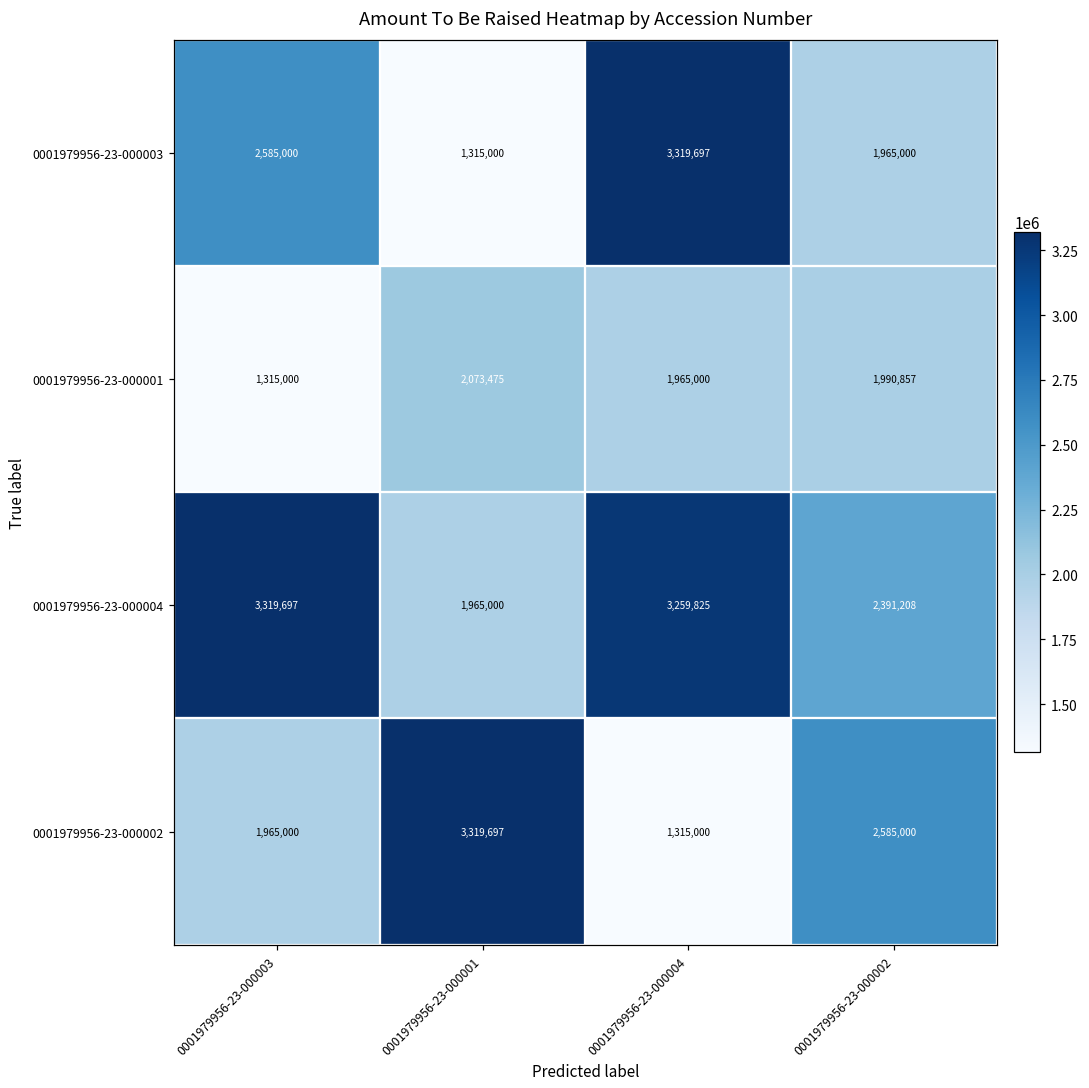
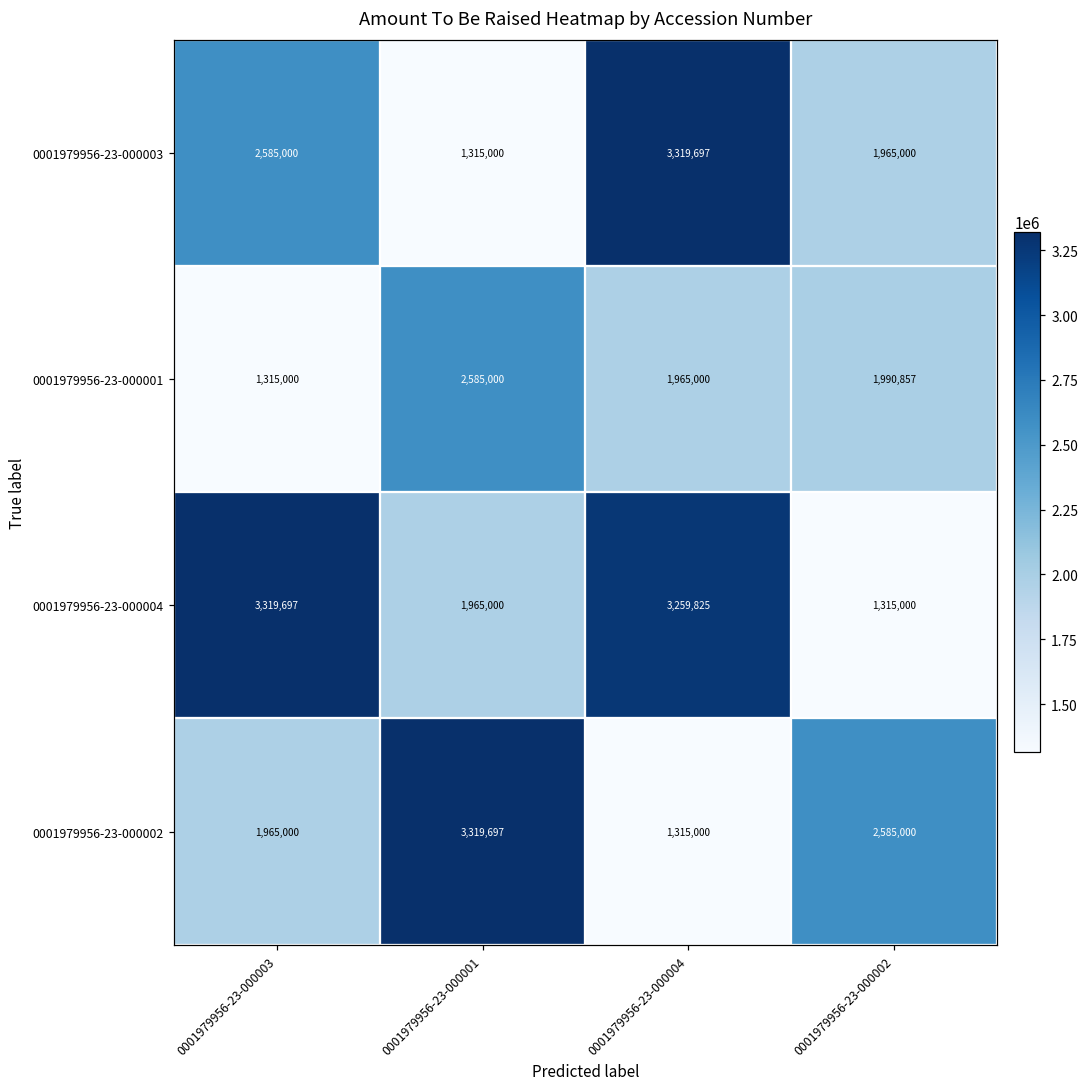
  {
    "0001979956-23-000003": {
      "0001979956-23-000003": "2,585,000",
      "0001979956-23-000001": "1,315,000",
      "0001979956-23-000004": "3,319,697",
      "0001979956-23-000002": "1,965,000"
    },
    "0001979956-23-000001": {
      "0001979956-23-000003": "1,315,000",
-     "0001979956-23-000001": "2,073,475",
+     "0001979956-23-000001": "2,585,000",
      "0001979956-23-000004": "1,965,000",
      "0001979956-23-000002": "1,990,857"
    },
    "0001979956-23-000004": {
      "0001979956-23-000003": "3,319,697",
      "0001979956-23-000001": "1,965,000",
      "0001979956-23-000004": "3,259,825",
-     "0001979956-23-000002": "2,391,208"
+     "0001979956-23-000002": "1,315,000"
    },
    "0001979956-23-000002": {
      "0001979956-23-000003": "1,965,000",
      "0001979956-23-000001": "3,319,697",
      "0001979956-23-000004": "1,315,000",
      "0001979956-23-000002": "2,585,000"
    }
  }
